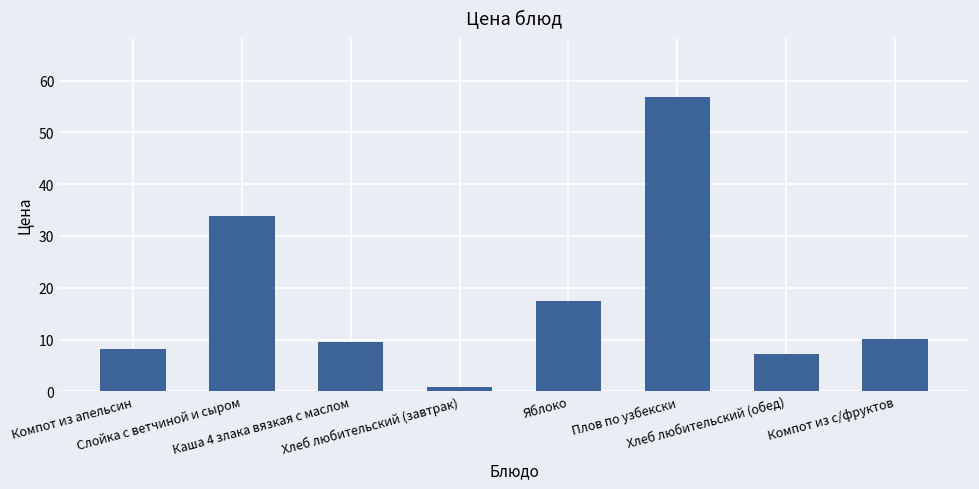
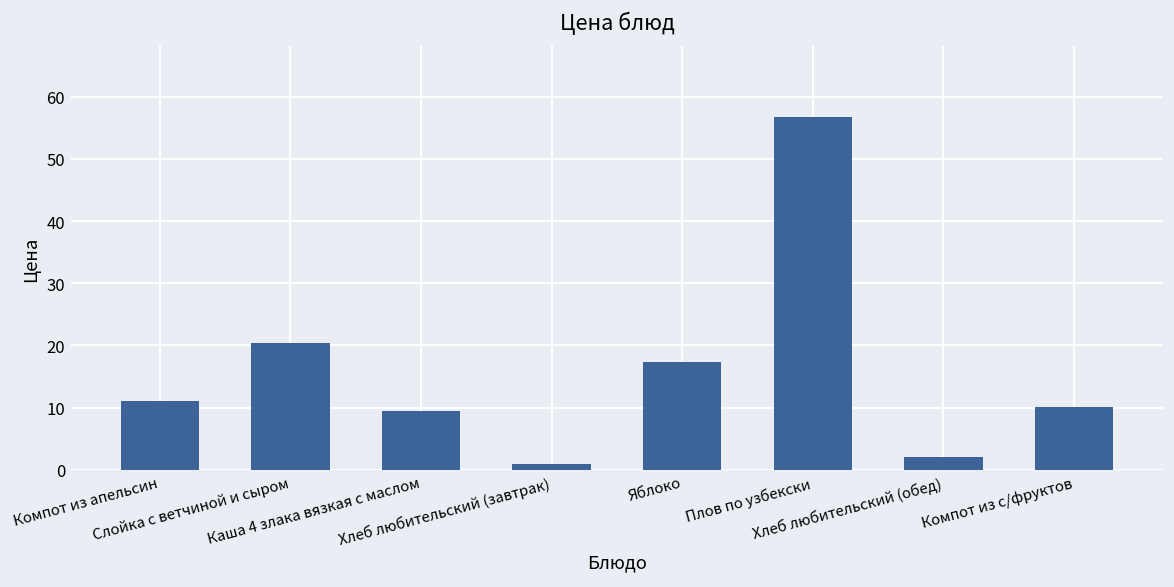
  {
-   "Компот из апельсин": 8,
-   "Слойка с ветчиной и сыром": 34,
+   "Компот из апельсин": 11,
+   "Слойка с ветчиной и сыром": 20,
    "Каша 4 злака вязкая с маслом": 10,
    "Хлеб любительский (завтрак)": 1,
    "Яблоко": 17,
    "Плов по узбекски": 57,
-   "Хлеб любительский (обед)": 7,
+   "Хлеб любительский (обед)": 2,
    "Компот из с/фруктов": 10
  }
